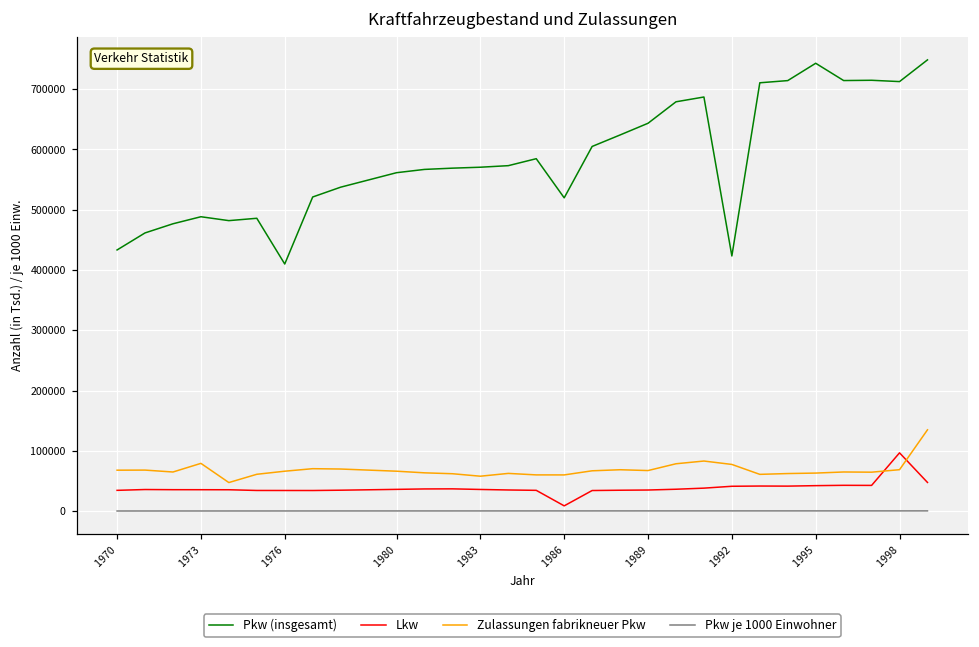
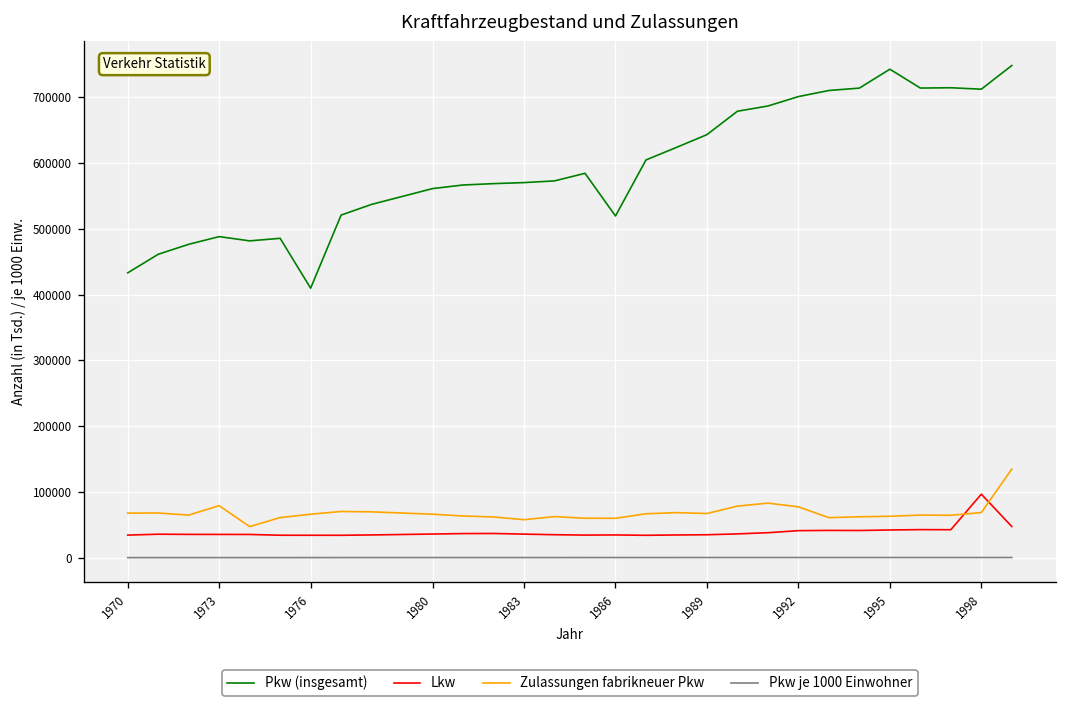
  {
    "Pkw (insgesamt)": {
      "1970": 430000,
      "1973": 490000,
      "1976": 410000,
      "1980": 560000,
      "1983": 570000,
      "1986": 520000,
      "1989": 640000,
-     "1992": 420000,
+     "1992": 700000,
      "1995": 740000,
      "1998": 710000
    },
    "Lkw": {
      "1970": 30000,
      "1973": 40000,
      "1976": 30000,
      "1980": 40000,
      "1983": 40000,
-     "1986": 10000,
+     "1986": 30000,
      "1989": 40000,
      "1992": 40000,
      "1995": 40000,
      "1998": 100000
    },
    "Zulassungen fabrikneuer Pkw": {
      "1970": 70000,
      "1973": 80000,
      "1976": 70000,
      "1980": 70000,
      "1983": 60000,
      "1986": 60000,
      "1989": 70000,
      "1992": 80000,
      "1995": 60000,
      "1998": 70000
    },
    "Pkw je 1000 Einwohner": {
      "1970": 0,
      "1973": 0,
      "1976": 0,
      "1980": 0,
      "1983": 0,
      "1986": 0,
      "1989": 0,
      "1992": 0,
      "1995": 0,
      "1998": 0
    }
  }
